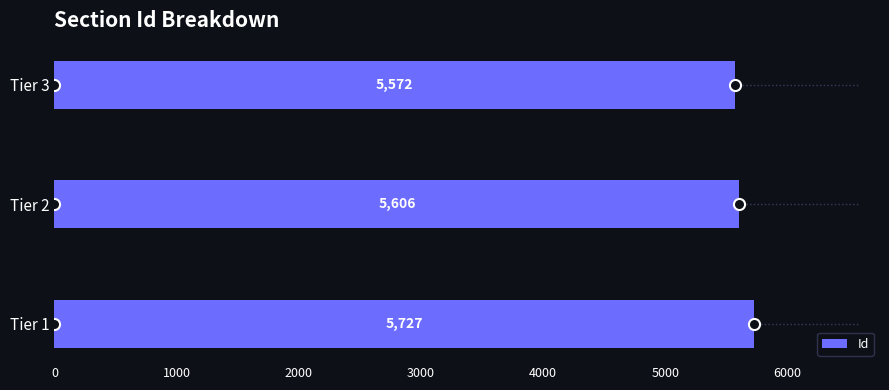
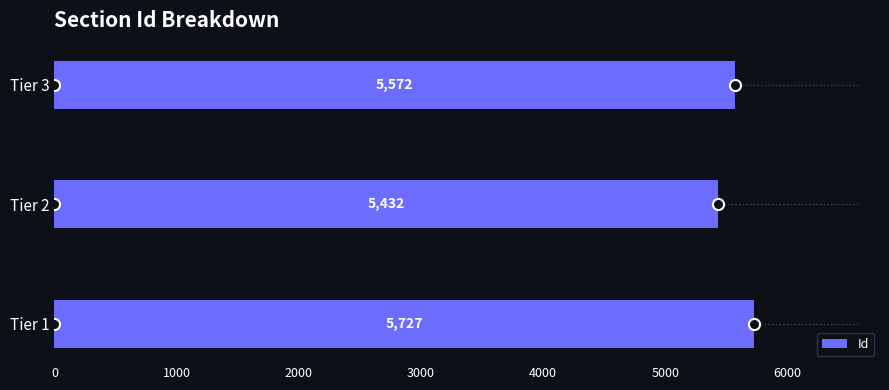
  {
    "Id": {
      "Tier 3": "5,572",
-     "Tier 2": "5,606",
+     "Tier 2": "5,432",
      "Tier 1": "5,727"
    }
  }
